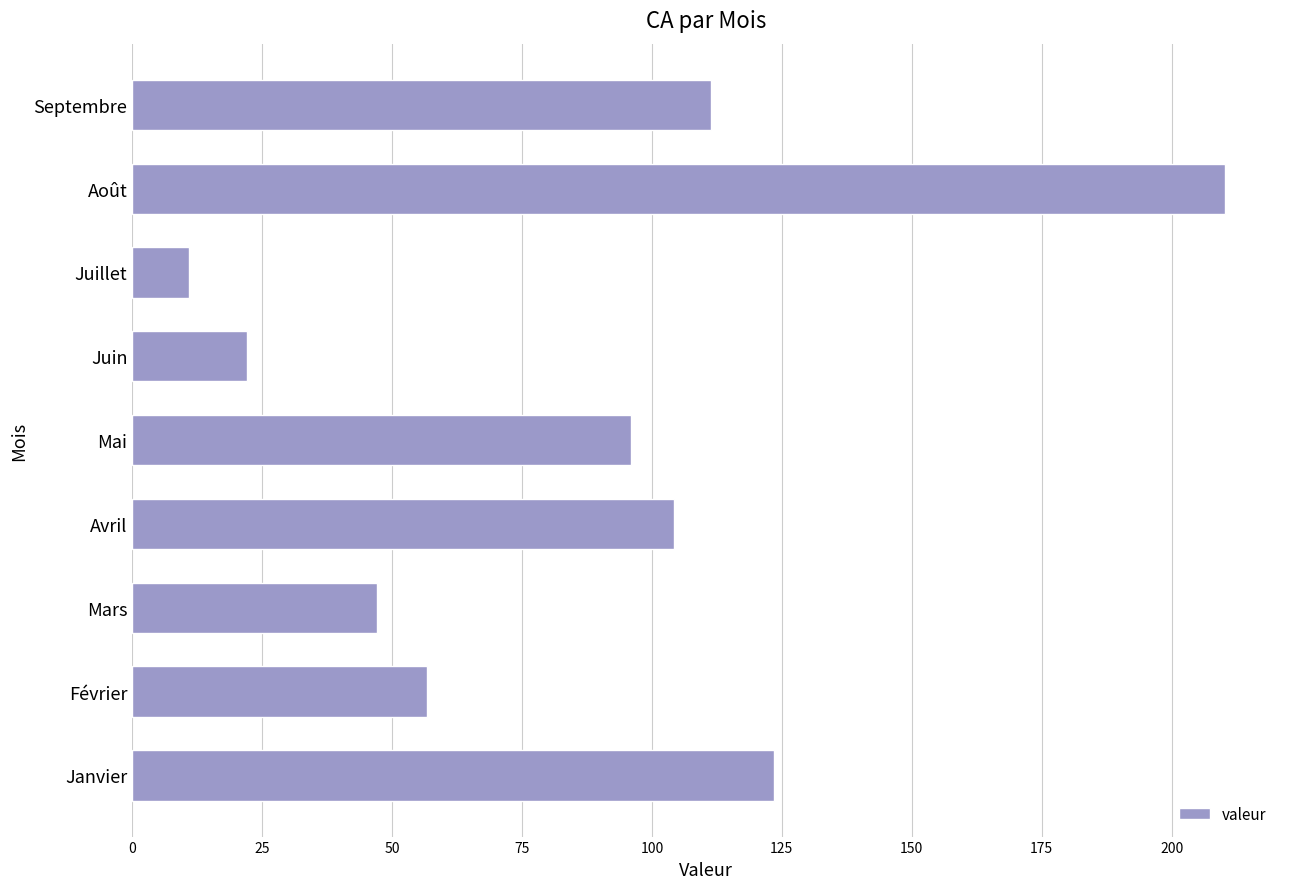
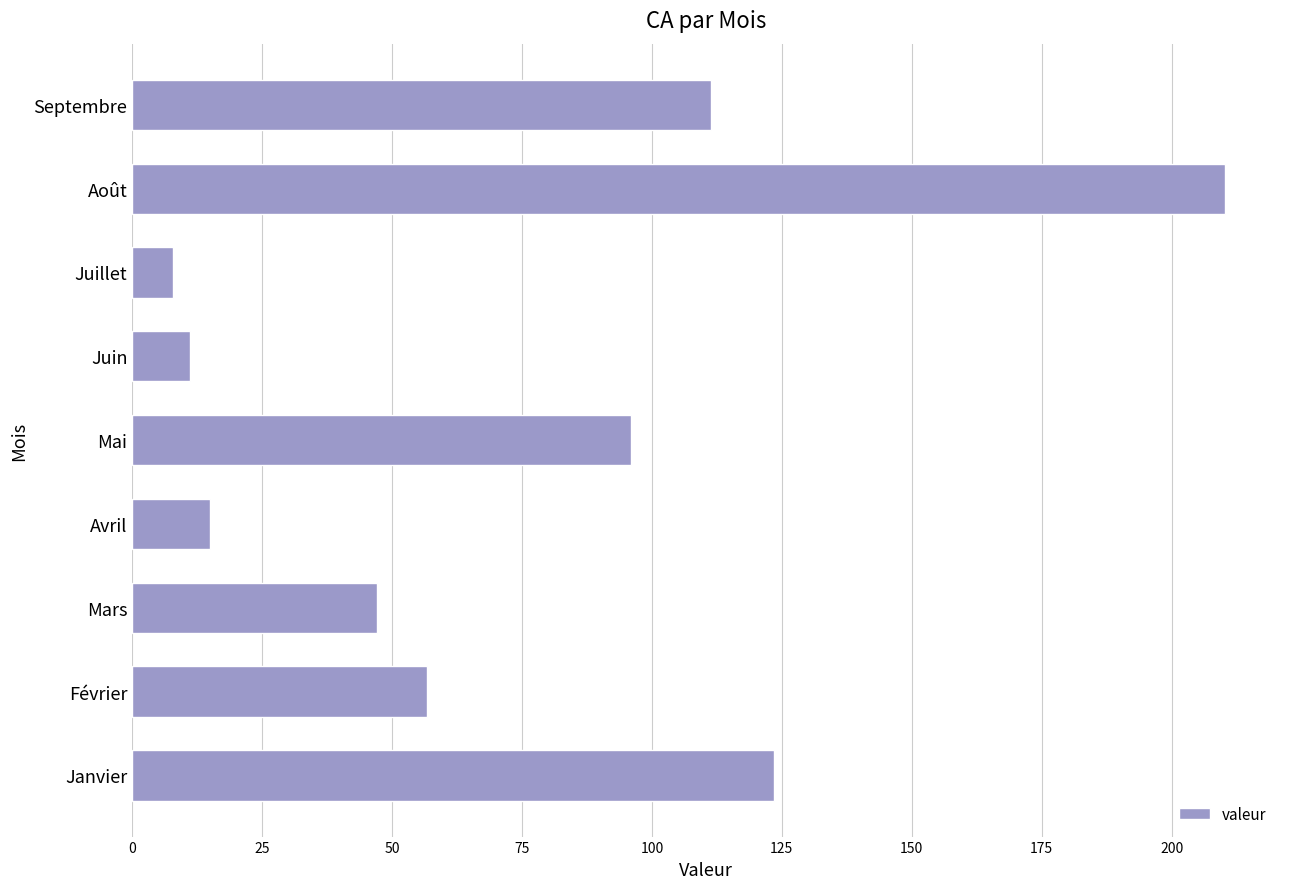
  {
    "Septembre": 111,
    "Août": 210,
-   "Juillet": 11,
-   "Juin": 22,
+   "Juillet": 8,
+   "Juin": 11,
    "Mai": 96,
-   "Avril": 104,
+   "Avril": 15,
    "Mars": 47,
    "Février": 57,
    "Janvier": 123
  }
